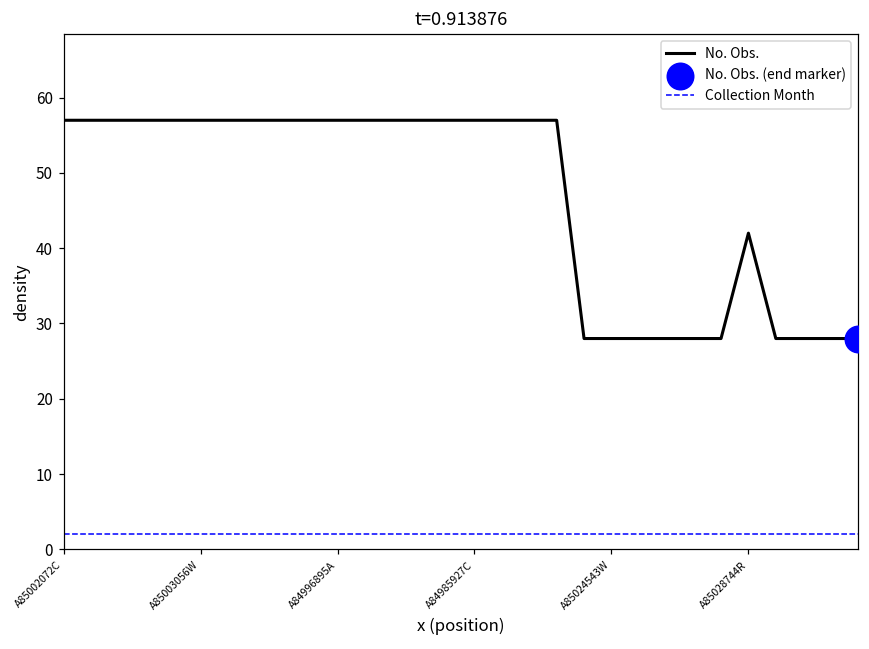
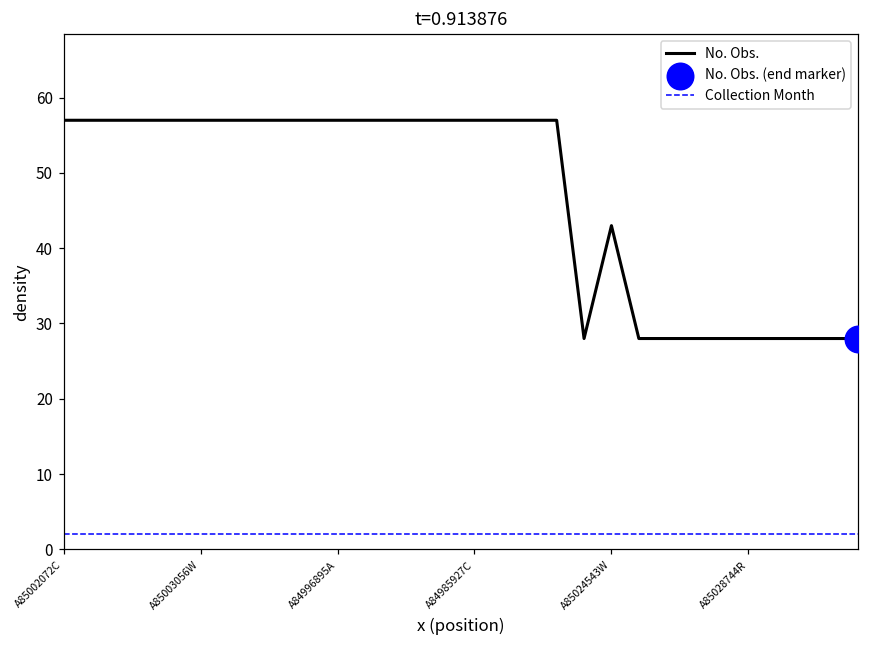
  {
    "No. Obs.": {
      "A85002072C": 57,
      "A85003056W": 57,
      "A84996895A": 57,
      "A84985927C": 57,
-     "A85024543W": 28,
-     "A85028744R": 42
+     "A85024543W": 43,
+     "A85028744R": 28
    }
  }
